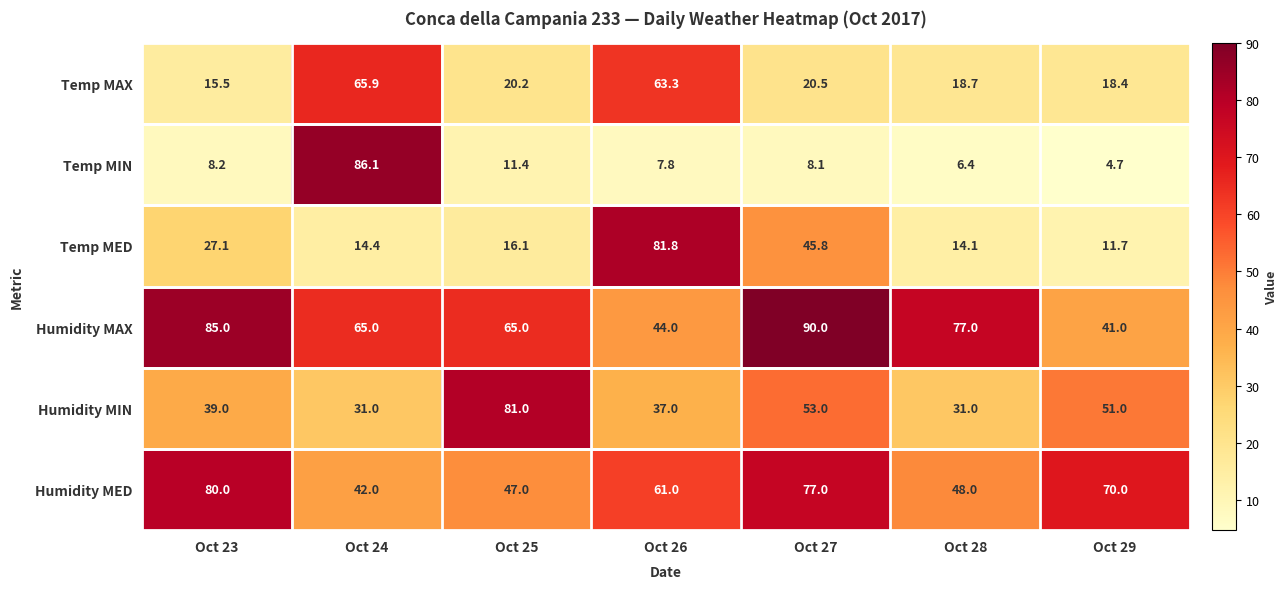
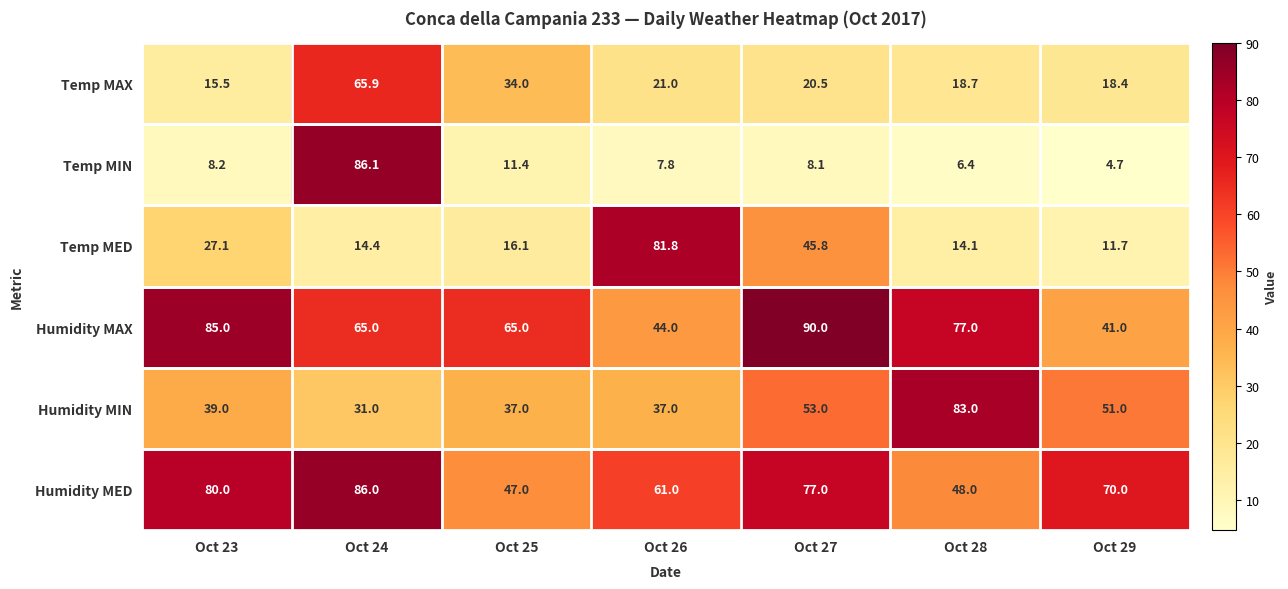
  {
    "Temp MAX": {
      "Oct 23": 15.5,
      "Oct 24": 65.9,
-     "Oct 25": 20.2,
-     "Oct 26": 63.3,
+     "Oct 25": 34.0,
+     "Oct 26": 21.0,
      "Oct 27": 20.5,
      "Oct 28": 18.7,
      "Oct 29": 18.4
    },
    "Temp MIN": {
      "Oct 23": 8.2,
      "Oct 24": 86.1,
      "Oct 25": 11.4,
      "Oct 26": 7.8,
      "Oct 27": 8.1,
      "Oct 28": 6.4,
      "Oct 29": 4.7
    },
    "Temp MED": {
      "Oct 23": 27.1,
      "Oct 24": 14.4,
      "Oct 25": 16.1,
      "Oct 26": 81.8,
      "Oct 27": 45.8,
      "Oct 28": 14.1,
      "Oct 29": 11.7
    },
    "Humidity MAX": {
      "Oct 23": 85.0,
      "Oct 24": 65.0,
      "Oct 25": 65.0,
      "Oct 26": 44.0,
      "Oct 27": 90.0,
      "Oct 28": 77.0,
      "Oct 29": 41.0
    },
    "Humidity MIN": {
      "Oct 23": 39.0,
      "Oct 24": 31.0,
-     "Oct 25": 81.0,
+     "Oct 25": 37.0,
      "Oct 26": 37.0,
      "Oct 27": 53.0,
-     "Oct 28": 31.0,
+     "Oct 28": 83.0,
      "Oct 29": 51.0
    },
    "Humidity MED": {
      "Oct 23": 80.0,
-     "Oct 24": 42.0,
+     "Oct 24": 86.0,
      "Oct 25": 47.0,
      "Oct 26": 61.0,
      "Oct 27": 77.0,
      "Oct 28": 48.0,
      "Oct 29": 70.0
    }
  }
